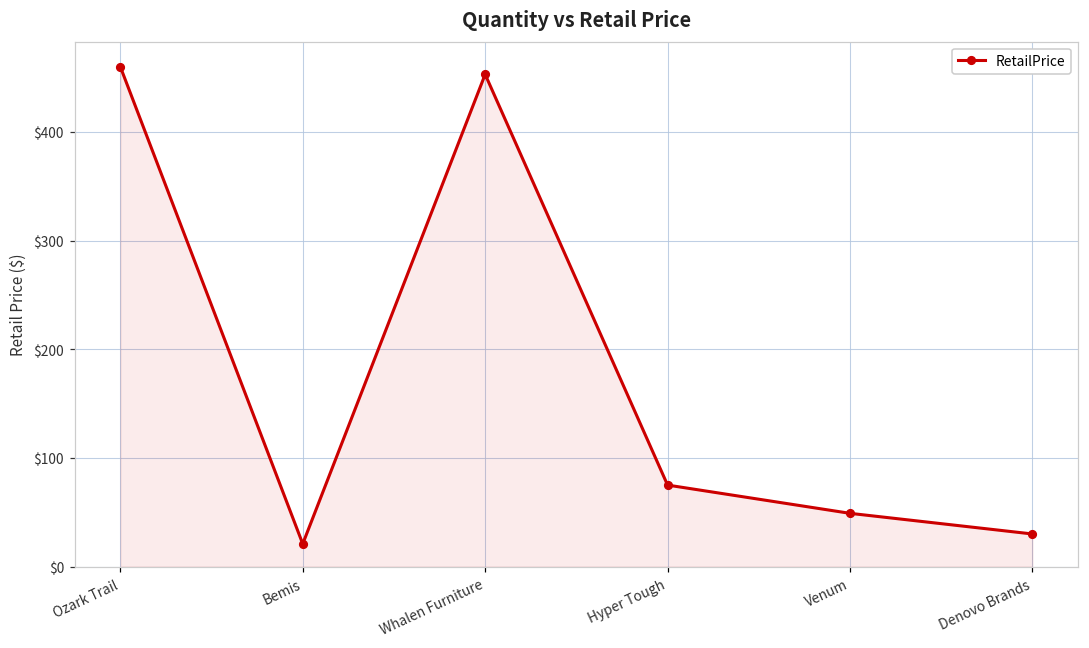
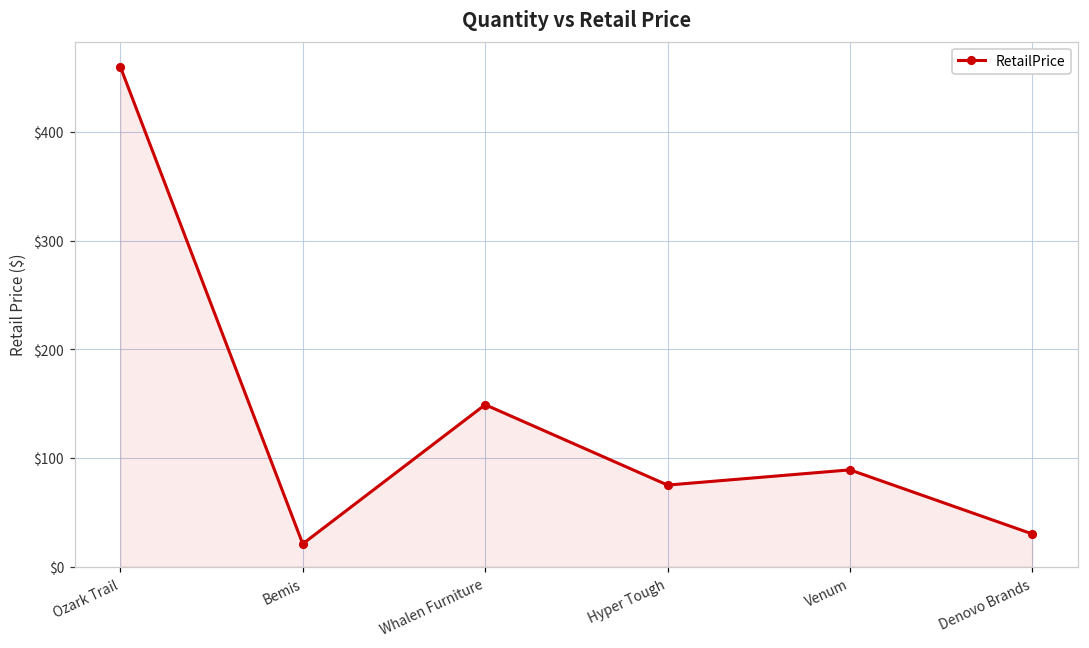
  {
    "Ozark Trail": "$460",
    "Bemis": "$20",
-   "Whalen Furniture": "$450",
+   "Whalen Furniture": "$150",
    "Hyper Tough": "$80",
-   "Venum": "$50",
+   "Venum": "$90",
    "Denovo Brands": "$30"
  }
